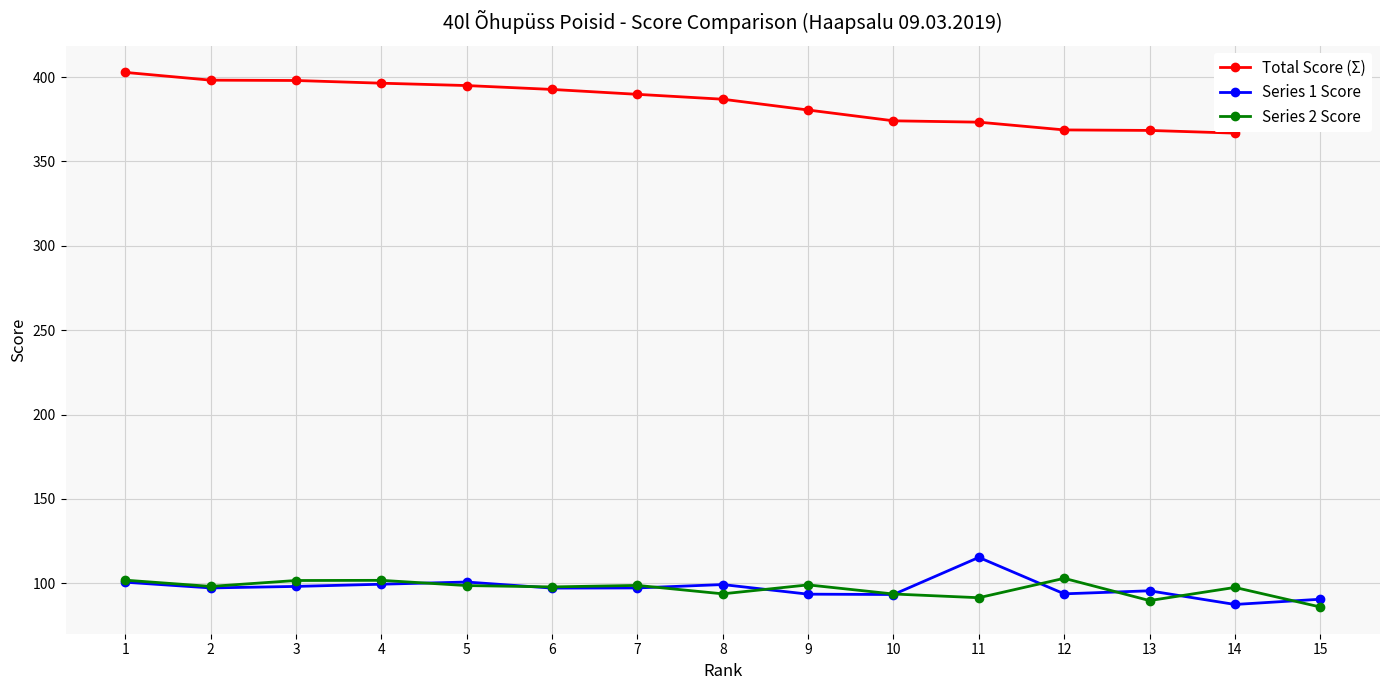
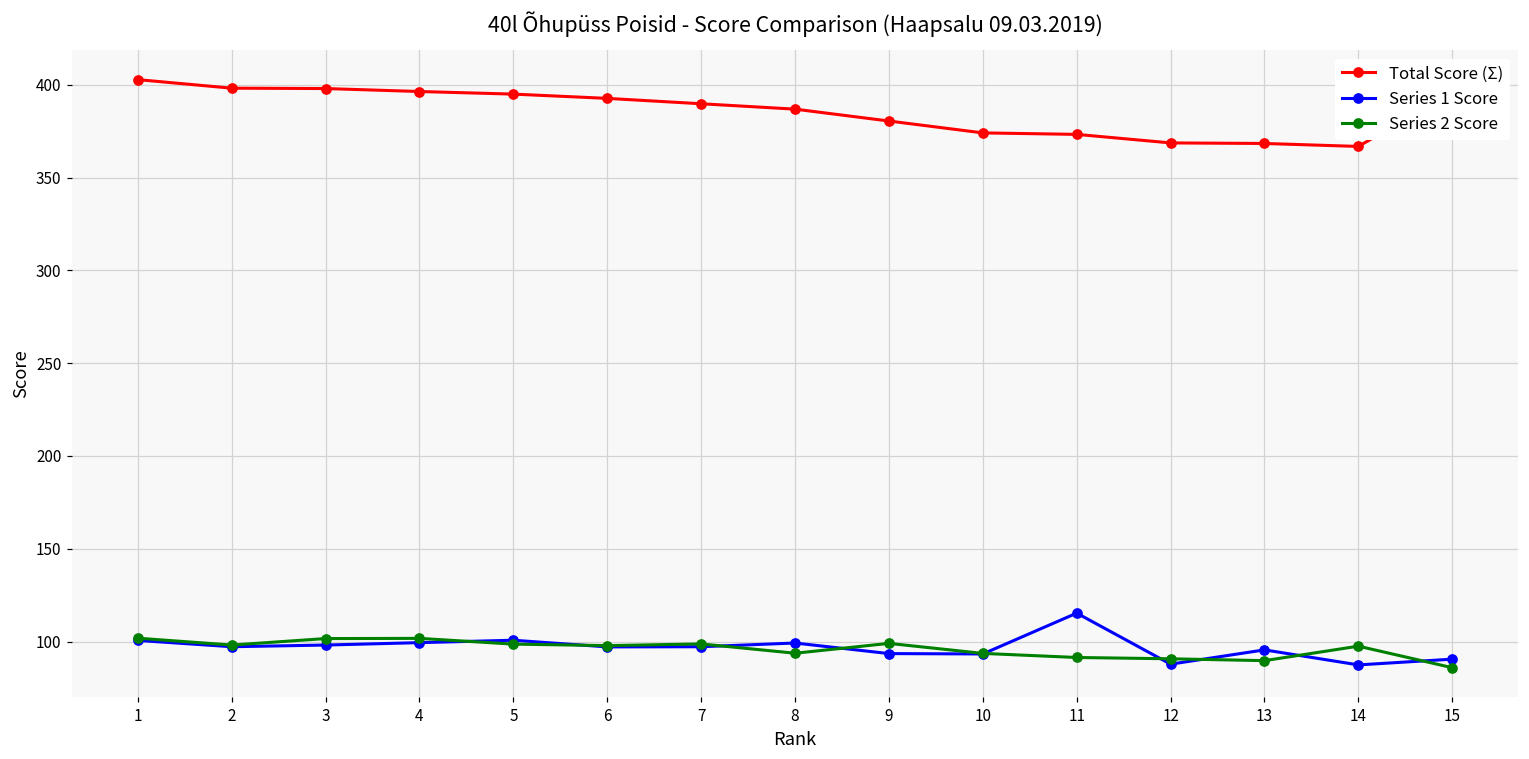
  {
    "Total Score (Σ)": {
      "1": 403,
      "2": 398,
      "3": 398,
      "4": 396,
      "5": 395,
      "6": 393,
      "7": 390,
      "8": 387,
      "9": 381,
      "10": 374,
      "11": 373,
      "12": 369,
      "13": 368,
      "14": 367
    },
    "Series 1 Score": {
      "3": 98,
      "4": 99,
      "5": 101,
      "8": 99,
      "9": 94,
      "11": 115,
-     "12": 94,
+     "12": 88,
      "13": 96,
      "14": 87,
      "15": 91
    },
    "Series 2 Score": {
      "3": 102,
      "4": 102,
      "5": 99,
      "8": 94,
      "9": 99,
      "11": 91,
-     "12": 103,
+     "12": 91,
      "13": 90,
      "14": 98,
      "15": 86
    }
  }
